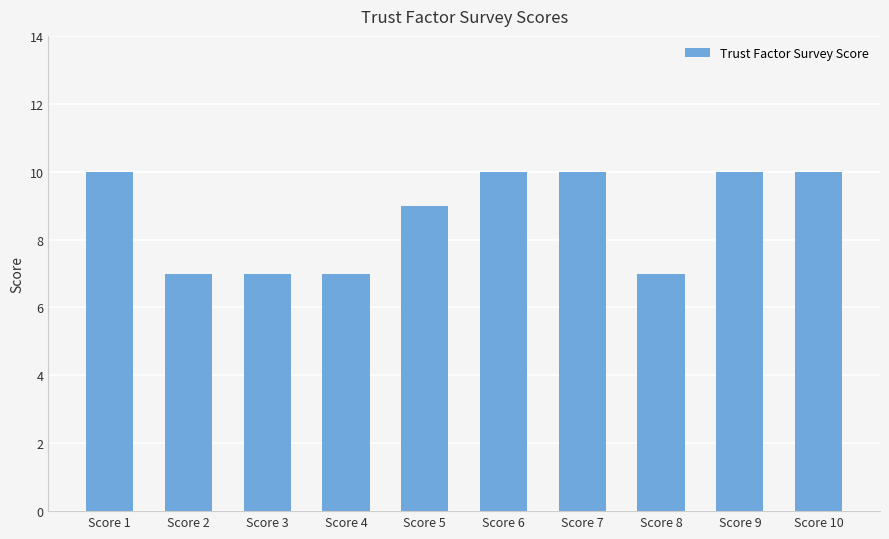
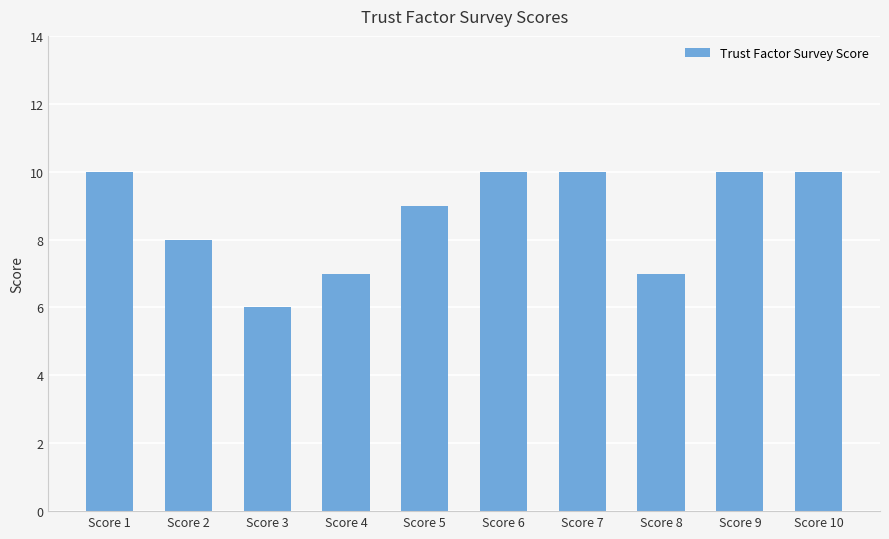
  {
    "Score 1": 10,
-   "Score 2": 7,
-   "Score 3": 7,
+   "Score 2": 8,
+   "Score 3": 6,
    "Score 4": 7,
    "Score 5": 9,
    "Score 6": 10,
    "Score 7": 10,
    "Score 8": 7,
    "Score 9": 10,
    "Score 10": 10
  }
